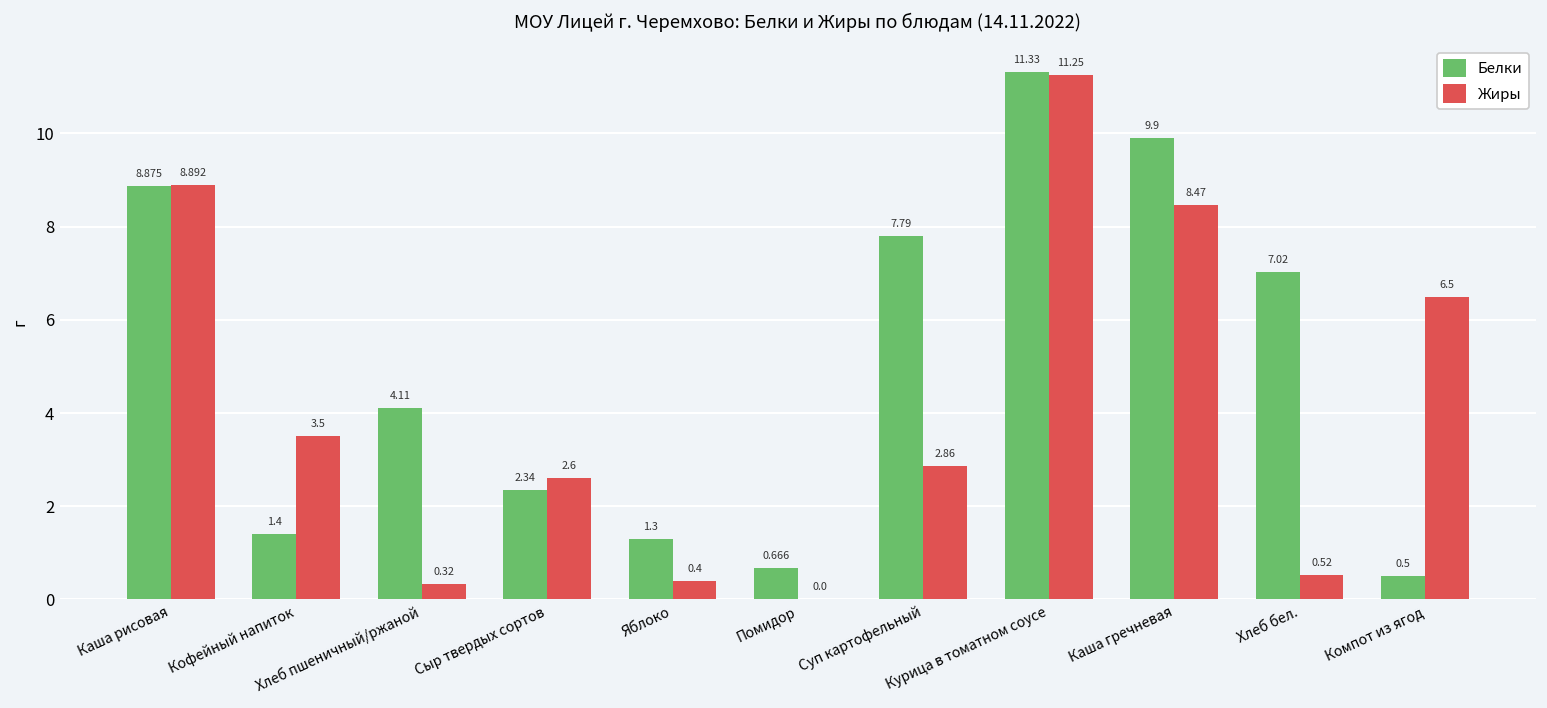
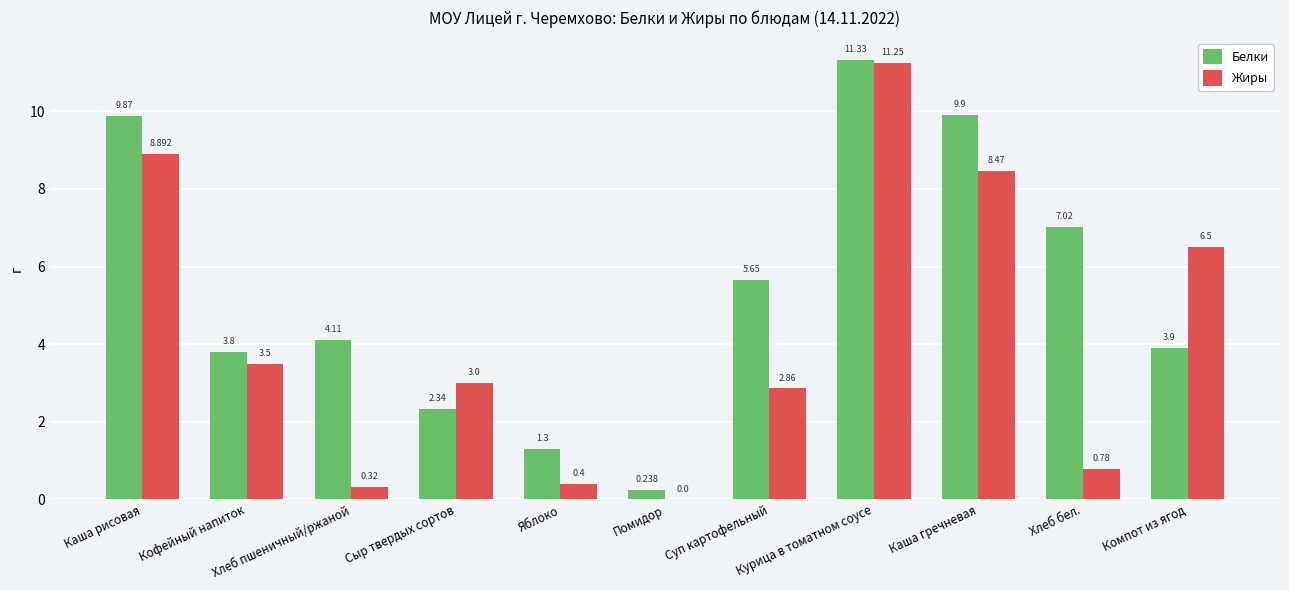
  {
    "Белки": {
-     "Каша рисовая": 8.875,
-     "Кофейный напиток": 1.4,
+     "Каша рисовая": 9.87,
+     "Кофейный напиток": 3.8,
      "Хлеб пшеничный/ржаной": 4.11,
      "Сыр твердых сортов": 2.34,
      "Яблоко": 1.3,
-     "Помидор": 0.666,
-     "Суп картофельный": 7.79,
+     "Помидор": 0.238,
+     "Суп картофельный": 5.65,
      "Курица в томатном соусе": 11.33,
      "Каша гречневая": 9.9,
      "Хлеб бел.": 7.02,
-     "Компот из ягод": 0.5
+     "Компот из ягод": 3.9
    },
    "Жиры": {
      "Каша рисовая": 8.892,
      "Кофейный напиток": 3.5,
      "Хлеб пшеничный/ржаной": 0.32,
-     "Сыр твердых сортов": 2.6,
+     "Сыр твердых сортов": 3.0,
      "Яблоко": 0.4,
      "Помидор": 0.0,
      "Суп картофельный": 2.86,
      "Курица в томатном соусе": 11.25,
      "Каша гречневая": 8.47,
-     "Хлеб бел.": 0.52,
+     "Хлеб бел.": 0.78,
      "Компот из ягод": 6.5
    }
  }
